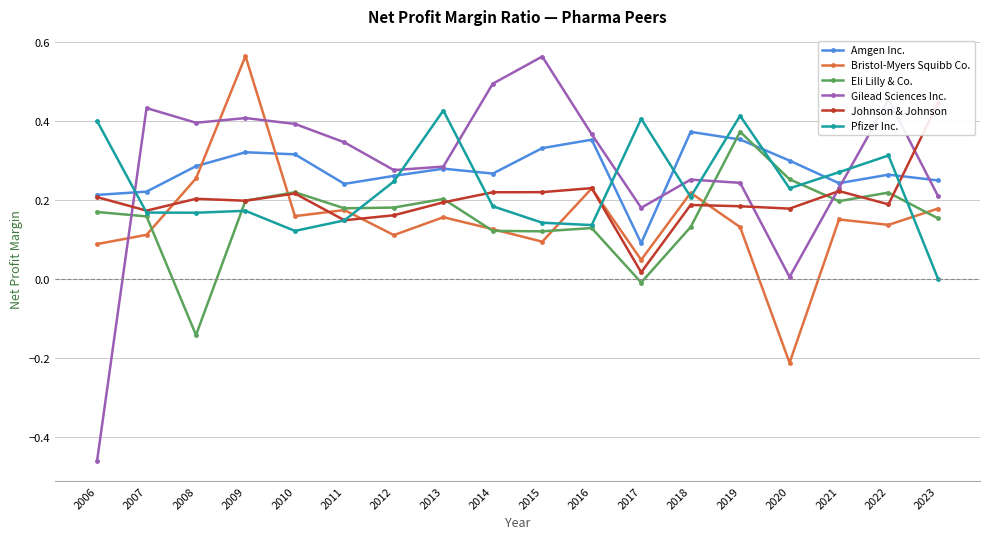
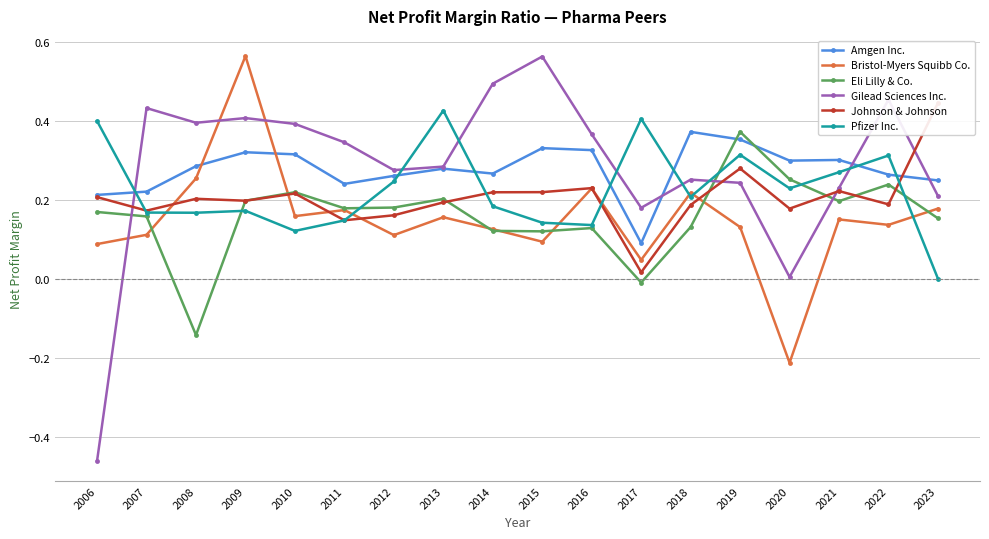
  {
    "Amgen Inc.": {
      "2007": 0.22,
      "2008": 0.29,
      "2009": 0.32,
      "2010": 0.32,
      "2011": 0.24,
      "2012": 0.26,
      "2014": 0.27,
      "2015": 0.33,
-     "2016": 0.35,
+     "2016": 0.33,
      "2017": 0.09,
      "2018": 0.37,
      "2019": 0.35,
      "2020": 0.30,
-     "2021": 0.24,
+     "2021": 0.30,
      "2022": 0.26,
      "2023": 0.25
    },
    "Bristol-Myers Squibb Co.": {
      "2006": 0.09,
      "2007": 0.11,
      "2008": 0.25,
      "2009": 0.56,
      "2010": 0.16,
      "2012": 0.11,
      "2013": 0.16,
      "2015": 0.09,
      "2017": 0.05,
      "2018": 0.22,
      "2019": 0.13,
      "2020": -0.21,
      "2021": 0.15,
      "2022": 0.14,
      "2023": 0.18
    },
    "Eli Lilly & Co.": {
      "2006": 0.17,
      "2007": 0.16,
      "2008": -0.14,
      "2012": 0.18,
      "2013": 0.20,
      "2015": 0.12,
      "2016": 0.13,
      "2017": -0.01,
      "2018": 0.13,
      "2019": 0.37,
      "2020": 0.25,
      "2021": 0.20,
-     "2022": 0.22,
+     "2022": 0.24,
      "2023": 0.15
    },
    "Gilead Sciences Inc.": {
      "2006": -0.46,
      "2007": 0.43,
      "2008": 0.40,
      "2009": 0.41,
      "2010": 0.39,
      "2011": 0.35,
      "2012": 0.28,
      "2014": 0.49,
      "2015": 0.56,
      "2016": 0.37,
      "2017": 0.18,
      "2018": 0.25,
      "2019": 0.24,
      "2020": 0.01,
      "2021": 0.23,
      "2023": 0.21
    },
    "Johnson & Johnson": {
      "2008": 0.20,
      "2012": 0.16,
      "2013": 0.19,
      "2014": 0.22,
      "2015": 0.22,
      "2017": 0.02,
      "2018": 0.19,
-     "2019": 0.18,
+     "2019": 0.28,
      "2020": 0.18,
      "2021": 0.22,
      "2022": 0.19
    },
    "Pfizer Inc.": {
      "2006": 0.40,
      "2008": 0.17,
      "2009": 0.17,
      "2010": 0.12,
      "2012": 0.25,
      "2013": 0.43,
      "2014": 0.18,
      "2015": 0.14,
      "2016": 0.14,
      "2017": 0.41,
      "2018": 0.21,
-     "2019": 0.41,
+     "2019": 0.31,
      "2020": 0.23,
      "2021": 0.27,
      "2022": 0.31,
      "2023": 0.00
    }
  }
